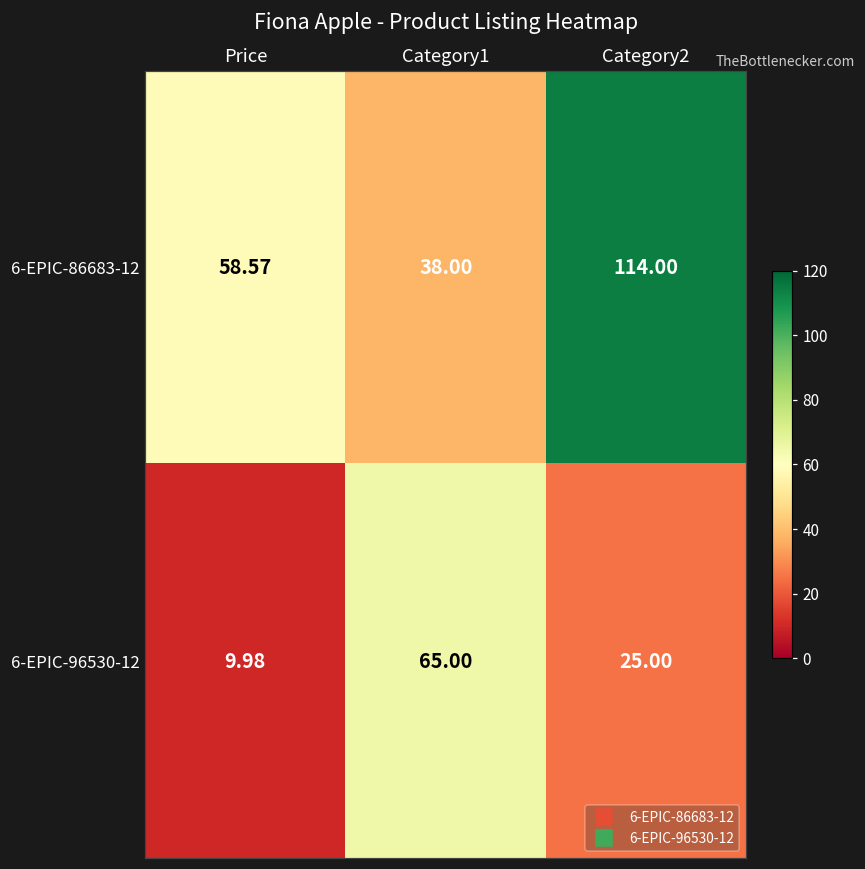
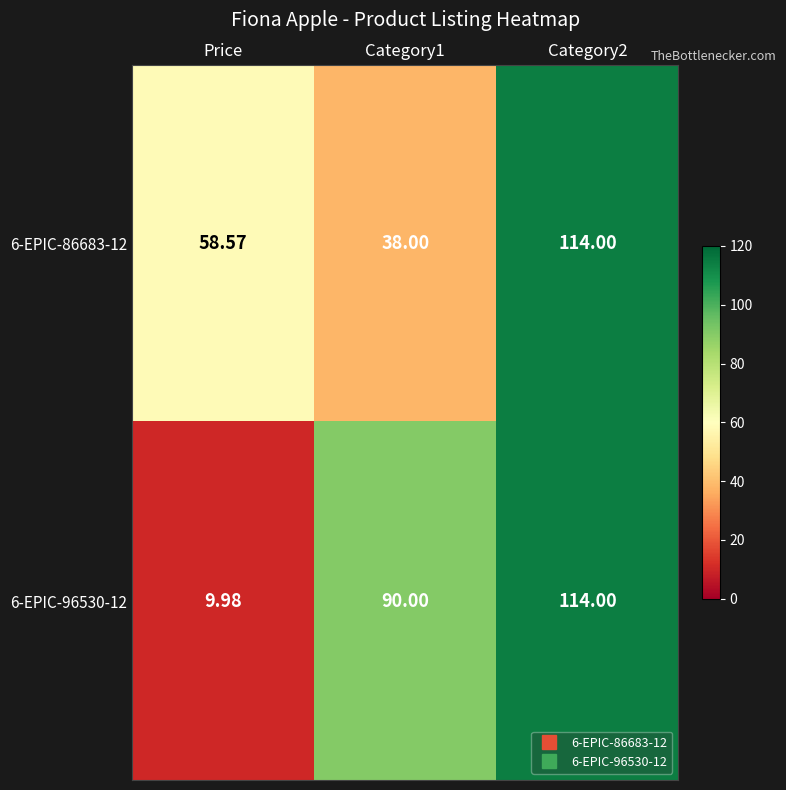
  {
    "6-EPIC-86683-12": {
      "Price": 58.57,
      "Category1": 38.00,
      "Category2": 114.00
    },
    "6-EPIC-96530-12": {
      "Price": 9.98,
-     "Category1": 65.00,
-     "Category2": 25.00
+     "Category1": 90.00,
+     "Category2": 114.00
    }
  }
